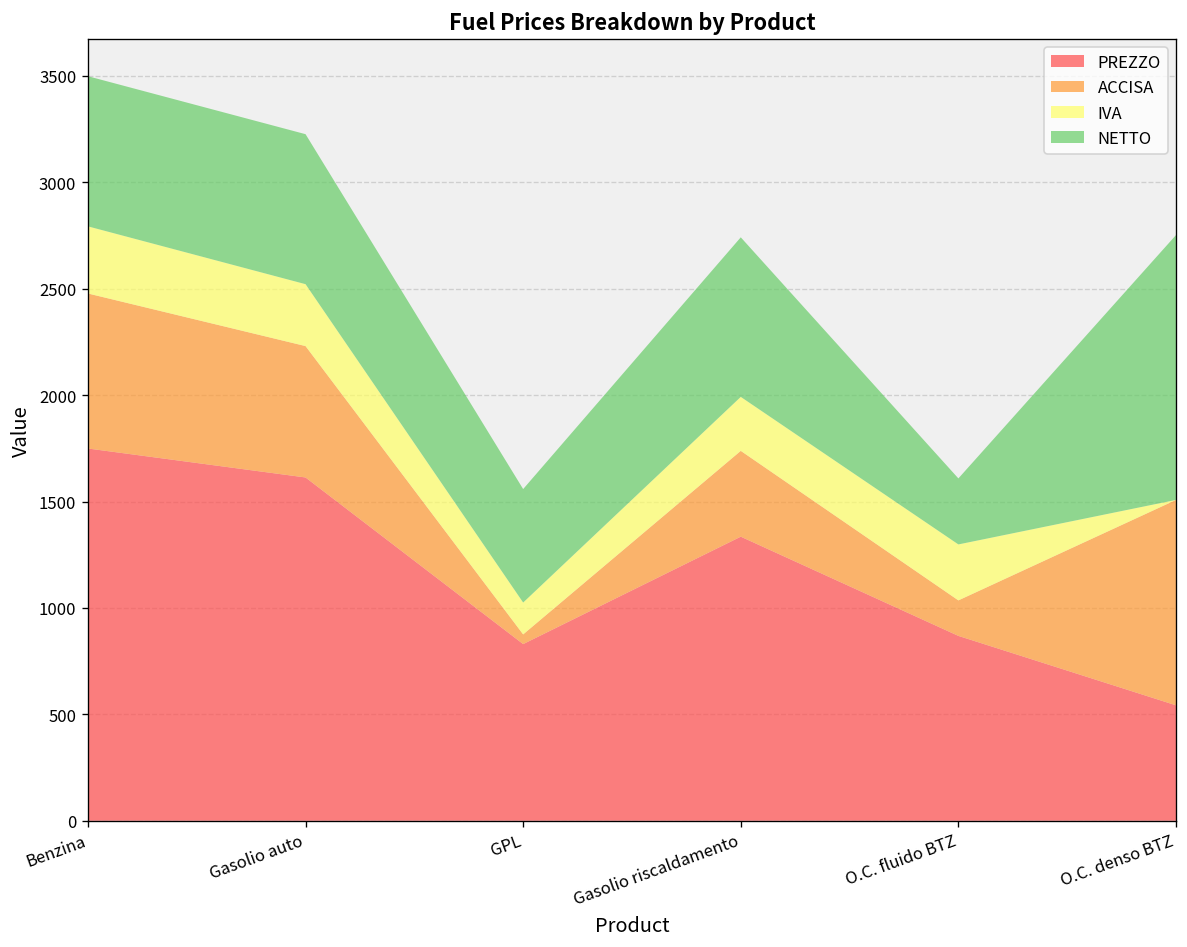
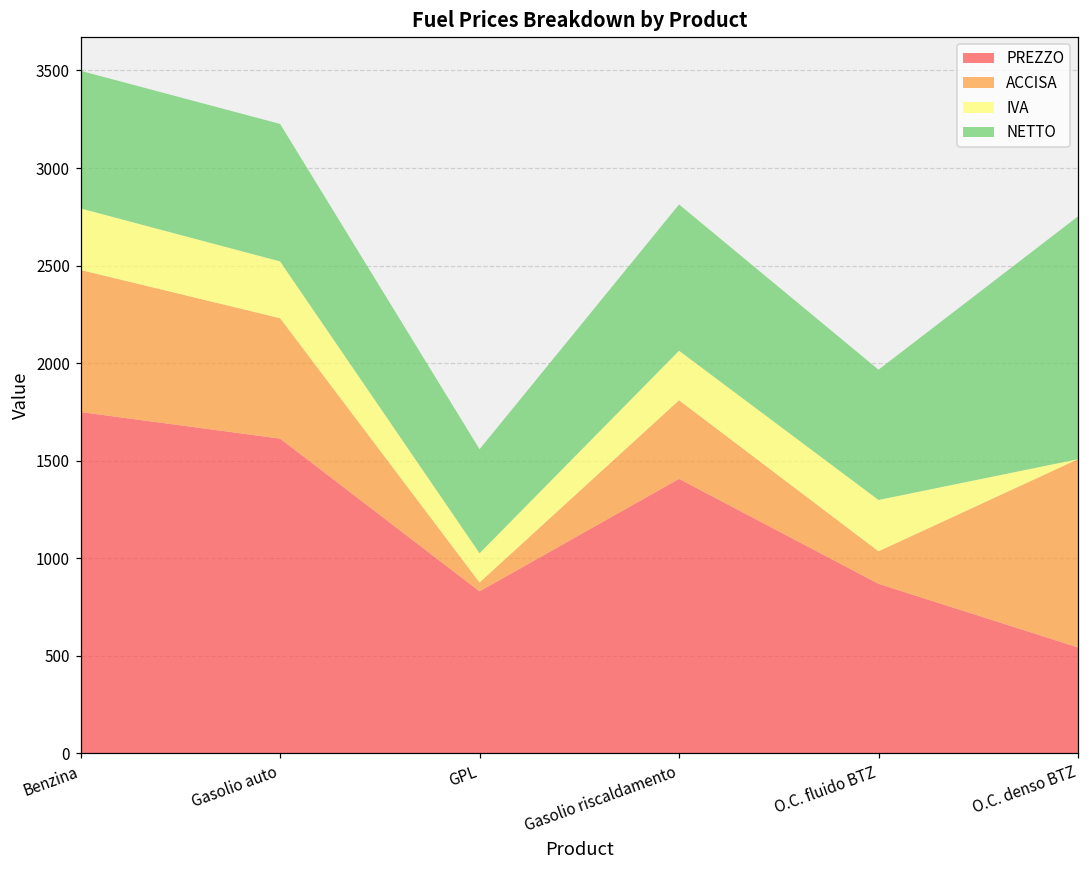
  {
    "PREZZO": {
      "Benzina": 1750,
      "Gasolio auto": 1610,
      "GPL": 830,
-     "Gasolio riscaldamento": 1330,
+     "Gasolio riscaldamento": 1410,
      "O.C. fluido BTZ": 870,
      "O.C. denso BTZ": 540
    },
    "ACCISA": {
      "Benzina": 730,
      "Gasolio auto": 620,
      "GPL": 50,
      "Gasolio riscaldamento": 400,
      "O.C. fluido BTZ": 170
    },
    "IVA": {
      "Benzina": 320,
      "Gasolio auto": 290,
      "GPL": 150,
      "Gasolio riscaldamento": 250,
      "O.C. fluido BTZ": 260
    },
    "NETTO": {
      "Benzina": 710,
      "Gasolio auto": 700,
      "GPL": 530,
      "Gasolio riscaldamento": 750,
-     "O.C. fluido BTZ": 310,
+     "O.C. fluido BTZ": 670,
      "O.C. denso BTZ": 1240
    }
  }
